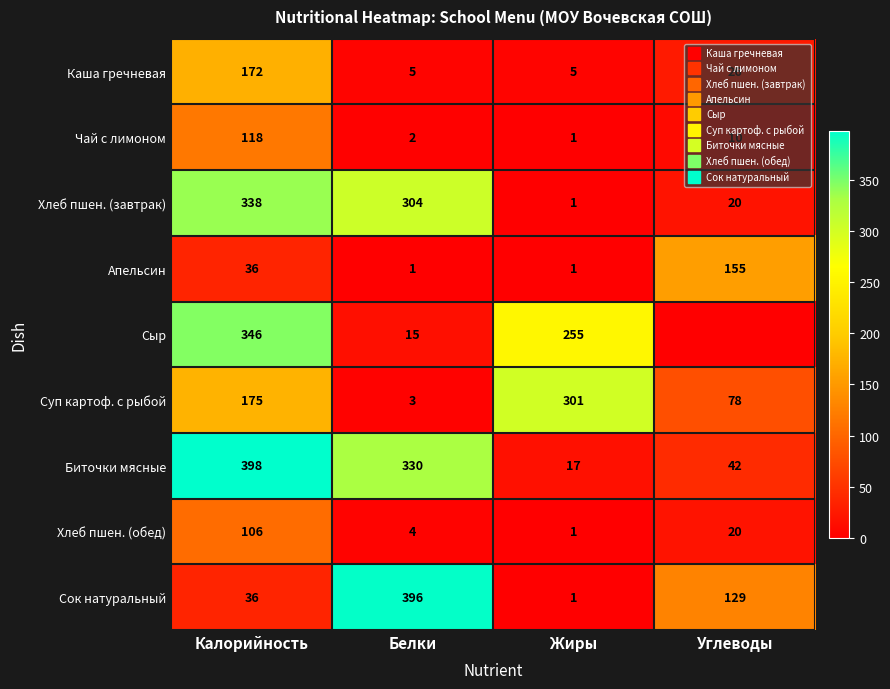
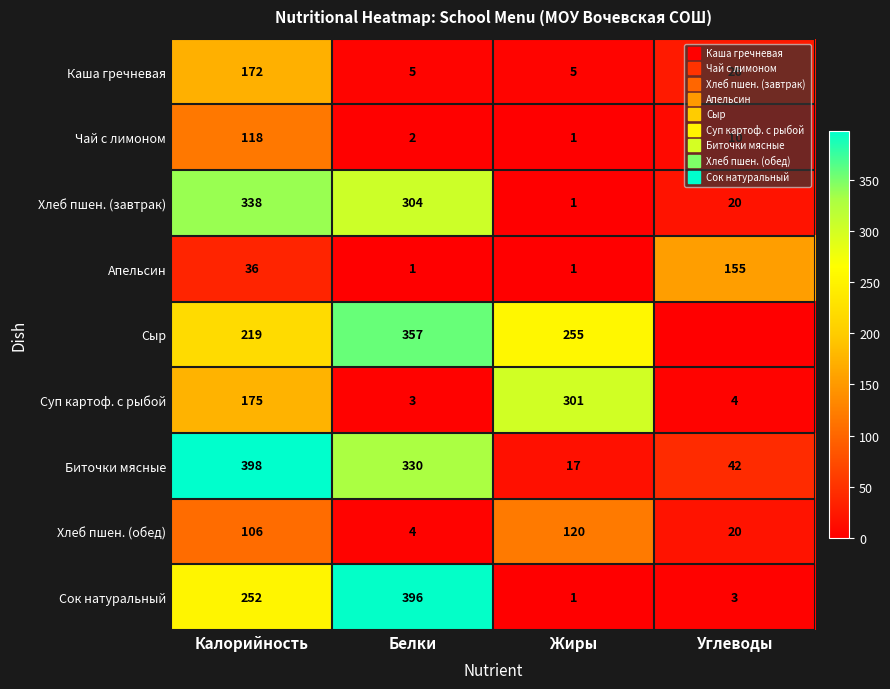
  {
    "Каша гречневая": {
      "Калорийность": 172,
      "Белки": 5,
      "Жиры": 5
    },
    "Чай с лимоном": {
      "Калорийность": 118,
      "Белки": 2,
      "Жиры": 1
    },
    "Хлеб пшен. (завтрак)": {
      "Калорийность": 338,
      "Белки": 304,
      "Жиры": 1,
      "Углеводы": 20
    },
    "Апельсин": {
      "Калорийность": 36,
      "Белки": 1,
      "Жиры": 1,
      "Углеводы": 155
    },
    "Сыр": {
-     "Калорийность": 346,
-     "Белки": 15,
+     "Калорийность": 219,
+     "Белки": 357,
      "Жиры": 255
    },
    "Суп картоф. с рыбой": {
      "Калорийность": 175,
      "Белки": 3,
      "Жиры": 301,
-     "Углеводы": 78
+     "Углеводы": 4
    },
    "Биточки мясные": {
      "Калорийность": 398,
      "Белки": 330,
      "Жиры": 17,
      "Углеводы": 42
    },
    "Хлеб пшен. (обед)": {
      "Калорийность": 106,
      "Белки": 4,
-     "Жиры": 1,
+     "Жиры": 120,
      "Углеводы": 20
    },
    "Сок натуральный": {
-     "Калорийность": 36,
+     "Калорийность": 252,
      "Белки": 396,
      "Жиры": 1,
-     "Углеводы": 129
+     "Углеводы": 3
    }
  }
